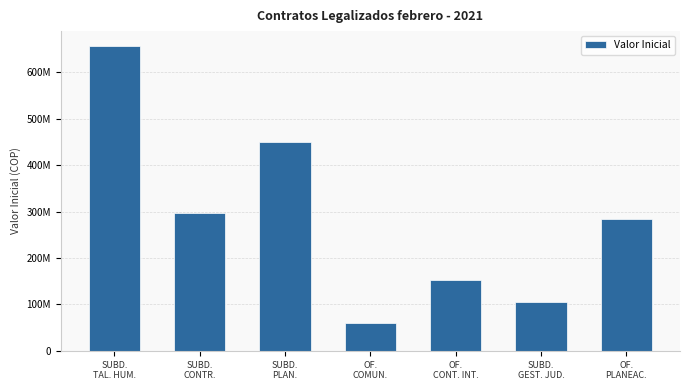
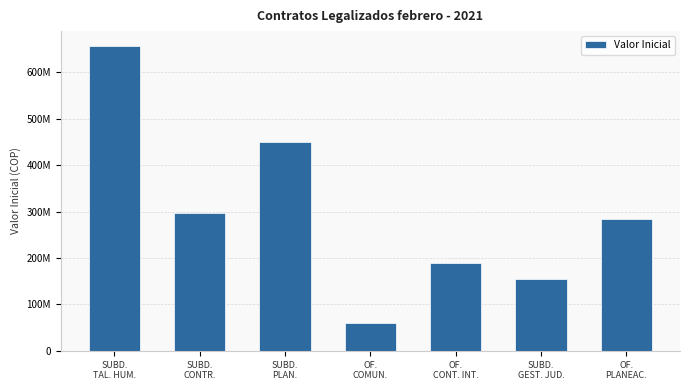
  {
    "SUBD. TAL. HUM.": 660000000,
    "SUBD. CONTR.": 300000000,
    "SUBD. PLAN.": 450000000,
    "OF. COMUN.": 60000000,
-   "OF. CONT. INT.": 150000000,
-   "SUBD. GEST. JUD.": 110000000,
+   "OF. CONT. INT.": 190000000,
+   "SUBD. GEST. JUD.": 150000000,
    "OF. PLANEAC.": 280000000
  }
